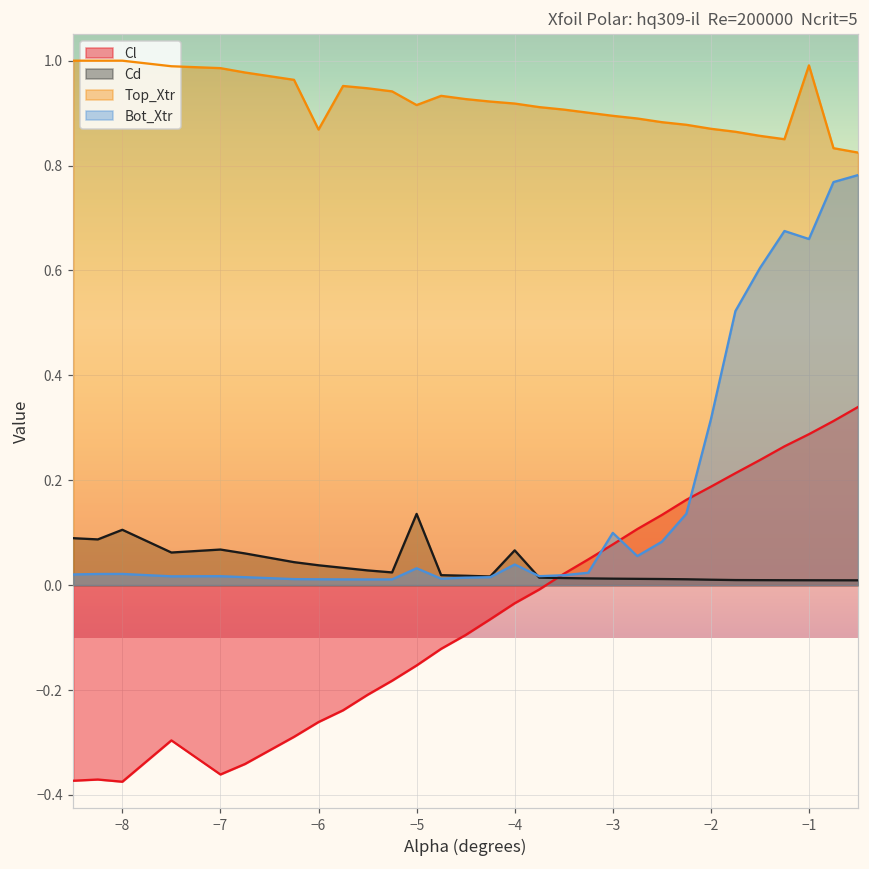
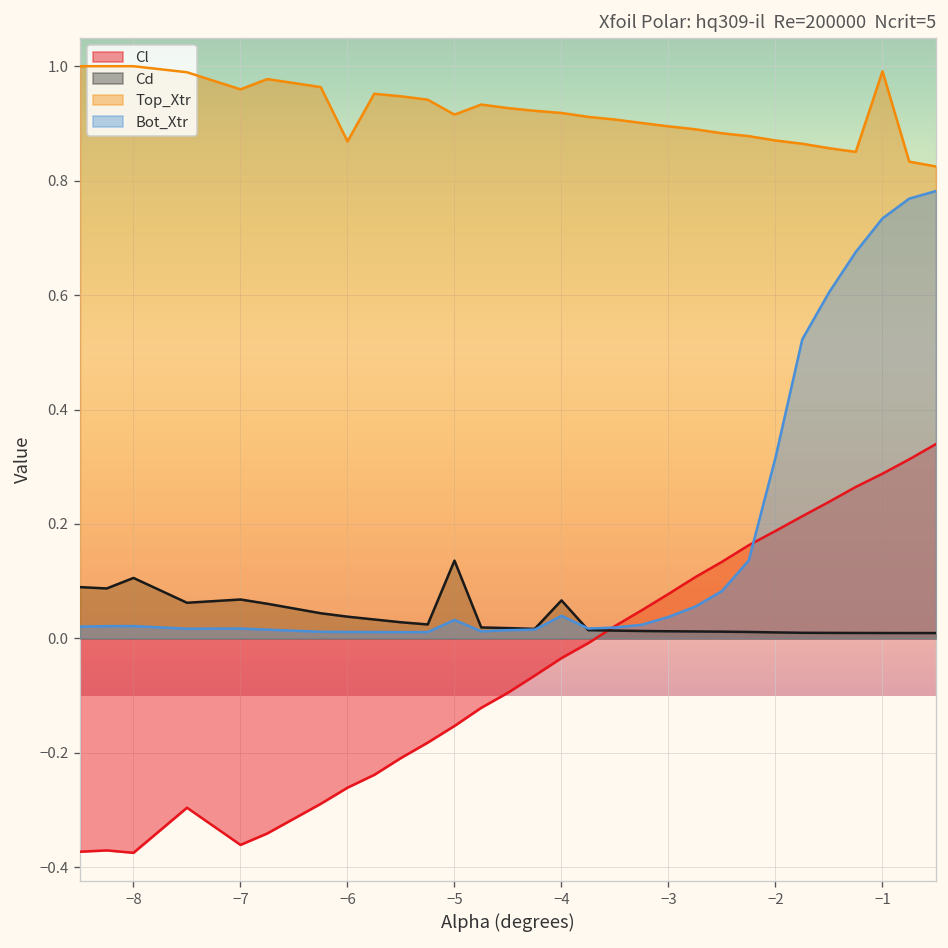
  {
    "Cd": {
      "−8": 0.11,
      "−7": 0.07,
      "−6": 0.04,
      "−5": 0.14,
      "−4": 0.07,
      "−3": 0.01,
      "−2": 0.01,
      "−1": 0.01
    },
    "Top_Xtr": {
-     "−7": 0.99,
+     "−7": 0.96,
      "−6": 0.87,
      "−5": 0.92,
      "−4": 0.92,
      "−3": 0.89,
      "−2": 0.87,
      "−1": 0.99
    },
    "Bot_Xtr": {
      "−8": 0.02,
      "−7": 0.02,
      "−6": 0.01,
      "−5": 0.03,
      "−4": 0.04,
-     "−3": 0.10,
+     "−3": 0.04,
      "−2": 0.32,
-     "−1": 0.66
+     "−1": 0.73
    }
  }
